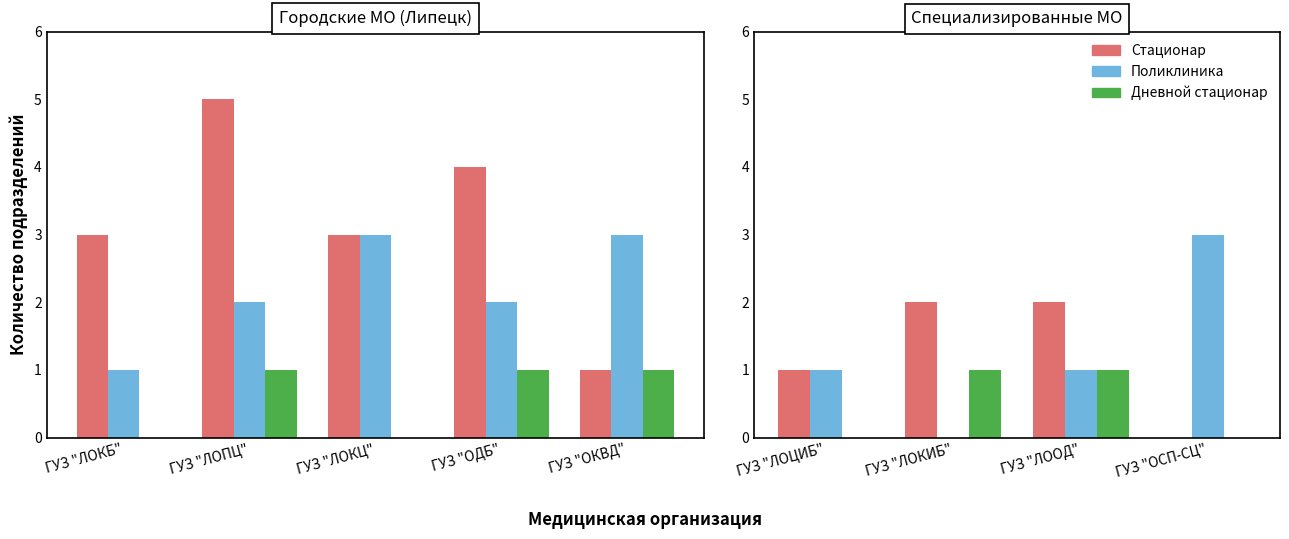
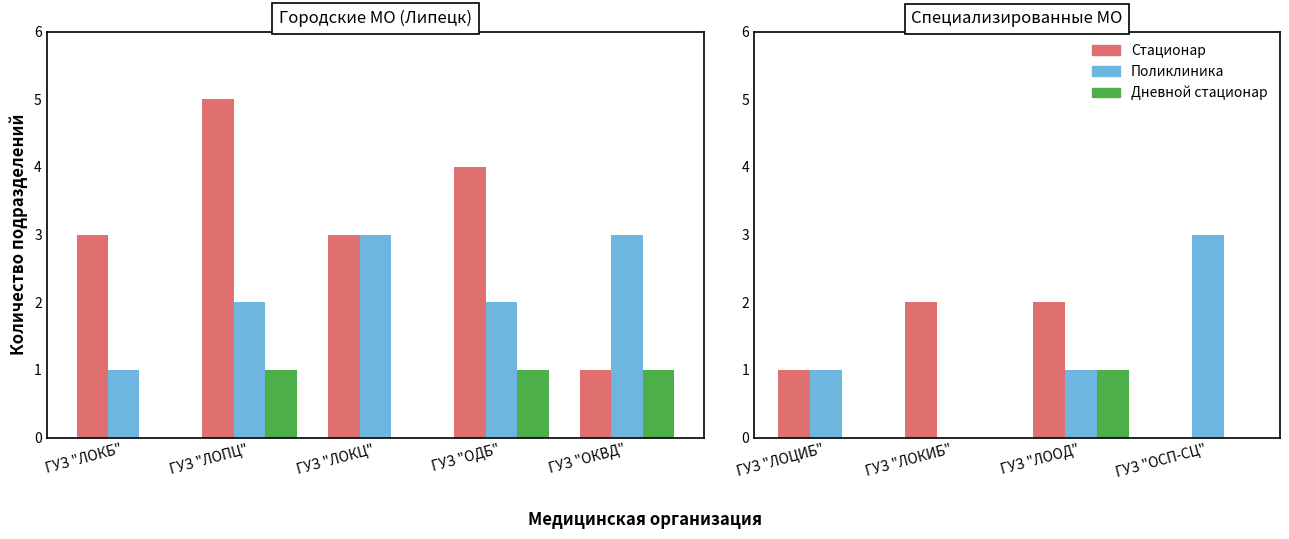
  {
    "Городские МО (Липецк)": {
      "Стационар": {
        "ГУЗ \"ЛОКБ\"": 3.0,
        "ГУЗ \"ЛОПЦ\"": 5.0,
        "ГУЗ \"ЛОКЦ\"": 3.0,
        "ГУЗ \"ОДБ\"": 4.0,
        "ГУЗ \"ОКВД\"": 1.0
      },
      "Поликлиника": {
        "ГУЗ \"ЛОКБ\"": 1.0,
        "ГУЗ \"ЛОПЦ\"": 2.0,
        "ГУЗ \"ЛОКЦ\"": 3.0,
        "ГУЗ \"ОДБ\"": 2.0,
        "ГУЗ \"ОКВД\"": 3.0
      },
      "Дневной стационар": {
        "ГУЗ \"ЛОКБ\"": 0.0,
        "ГУЗ \"ЛОПЦ\"": 1.0,
        "ГУЗ \"ЛОКЦ\"": 0.0,
        "ГУЗ \"ОДБ\"": 1.0,
        "ГУЗ \"ОКВД\"": 1.0
      }
    },
    "Специализированные МО": {
      "Стационар": {
        "ГУЗ \"ЛОЦИБ\"": 1,
        "ГУЗ \"ЛОКИБ\"": 2,
        "ГУЗ \"ЛООД\"": 2,
        "ГУЗ \"ОСП-СЦ\"": 0
      },
      "Поликлиника": {
        "ГУЗ \"ЛОЦИБ\"": 1,
        "ГУЗ \"ЛОКИБ\"": 0,
        "ГУЗ \"ЛООД\"": 1,
        "ГУЗ \"ОСП-СЦ\"": 3
      },
      "Дневной стационар": {
        "ГУЗ \"ЛОЦИБ\"": 0,
-       "ГУЗ \"ЛОКИБ\"": 1,
+       "ГУЗ \"ЛОКИБ\"": 0,
        "ГУЗ \"ЛООД\"": 1,
        "ГУЗ \"ОСП-СЦ\"": 0
      }
    }
  }
